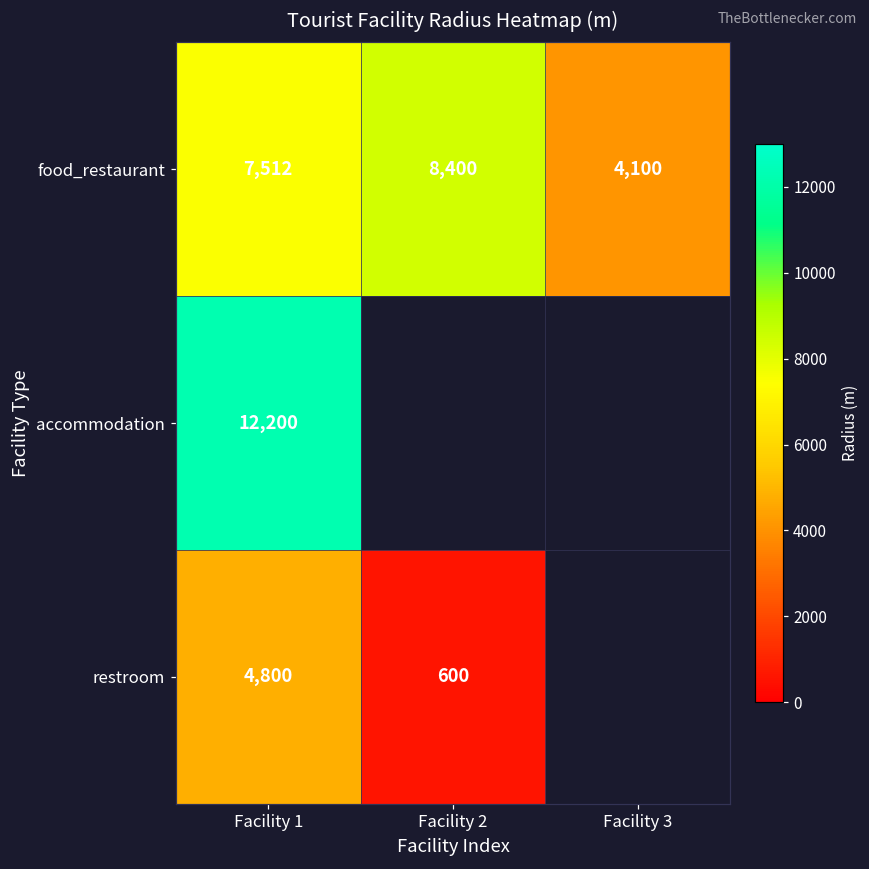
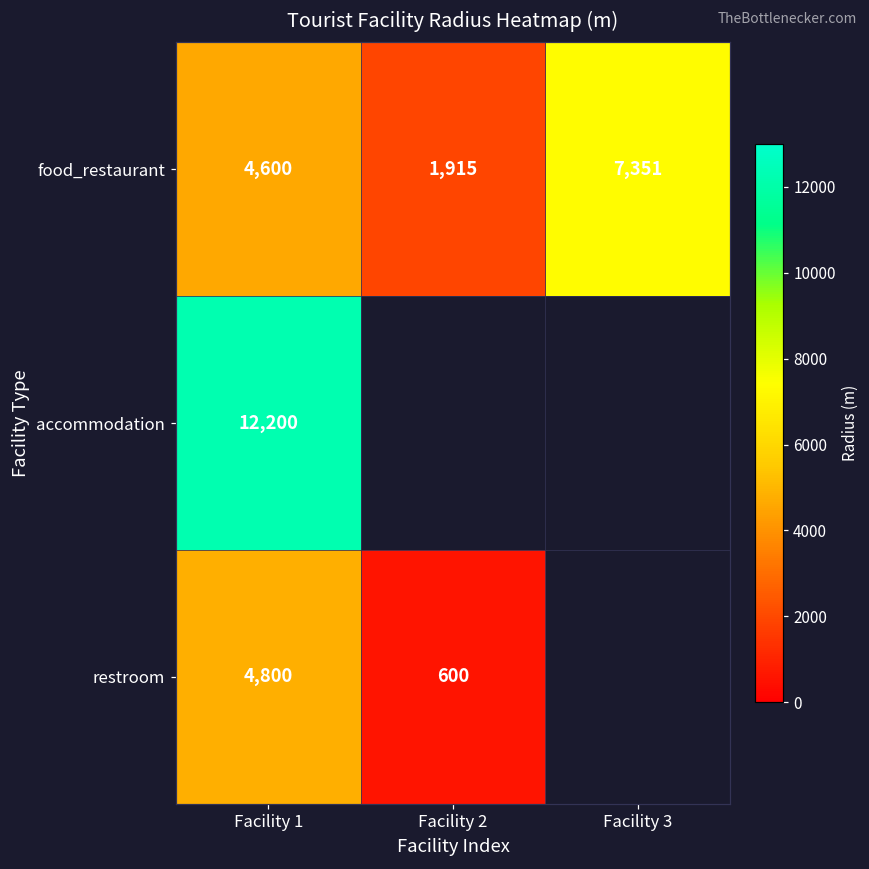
  {
    "food_restaurant": {
-     "Facility 1": "7,512",
-     "Facility 2": "8,400",
-     "Facility 3": "4,100"
+     "Facility 1": "4,600",
+     "Facility 2": "1,915",
+     "Facility 3": "7,351"
    },
    "accommodation": {
      "Facility 1": "12,200"
    },
    "restroom": {
      "Facility 1": "4,800",
      "Facility 2": "600"
    }
  }
